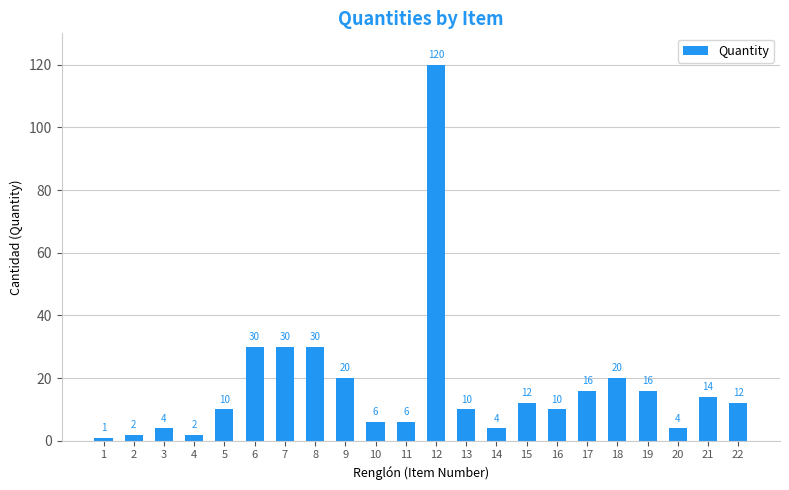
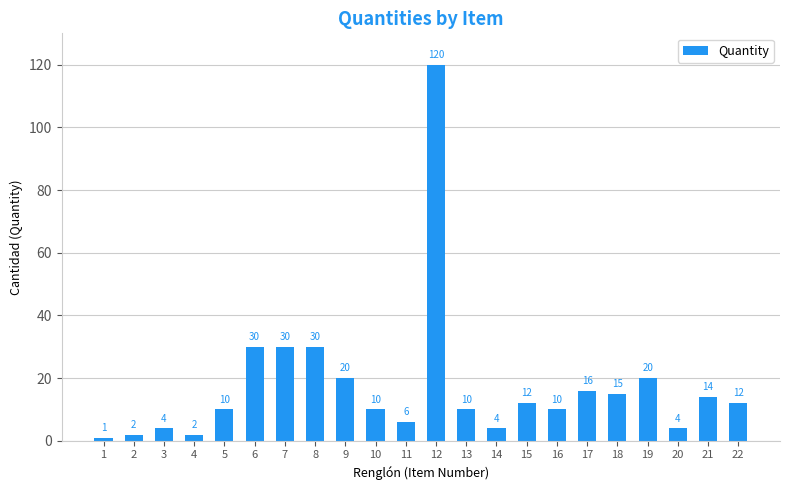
  {
    "1": 1,
    "2": 2,
    "3": 4,
    "4": 2,
    "5": 10,
    "6": 30,
    "7": 30,
    "8": 30,
    "9": 20,
-   "10": 6,
+   "10": 10,
    "11": 6,
    "12": 120,
    "13": 10,
    "14": 4,
    "15": 12,
    "16": 10,
    "17": 16,
-   "18": 20,
-   "19": 16,
+   "18": 15,
+   "19": 20,
    "20": 4,
    "21": 14,
    "22": 12
  }
